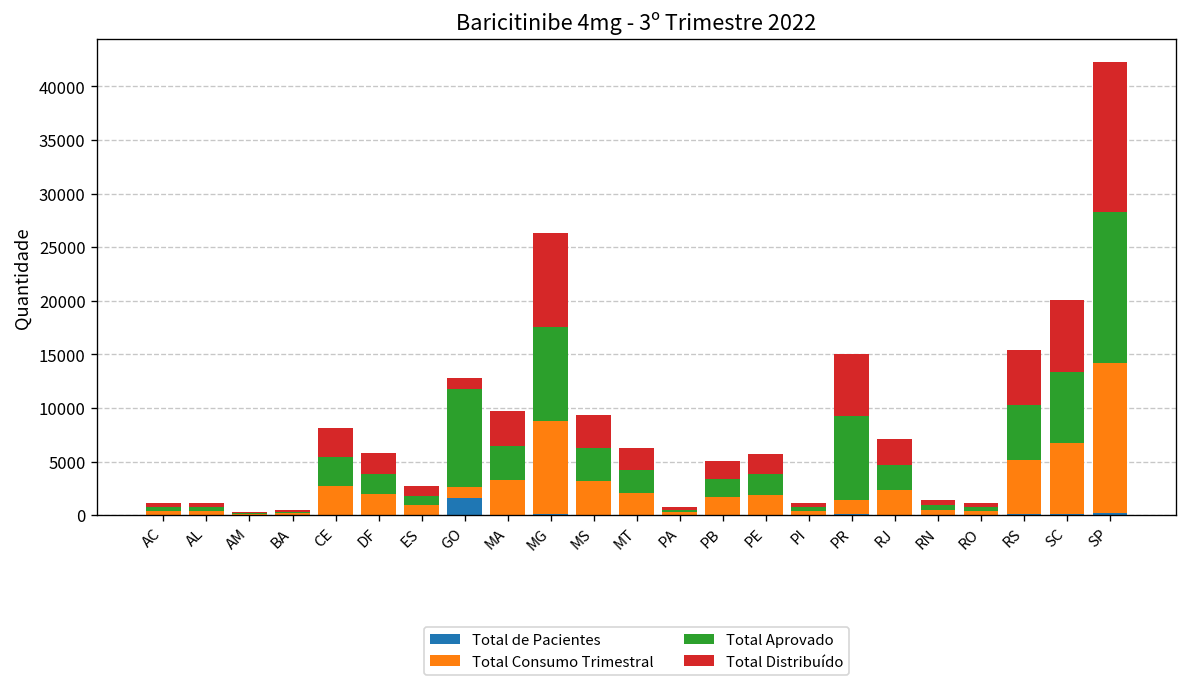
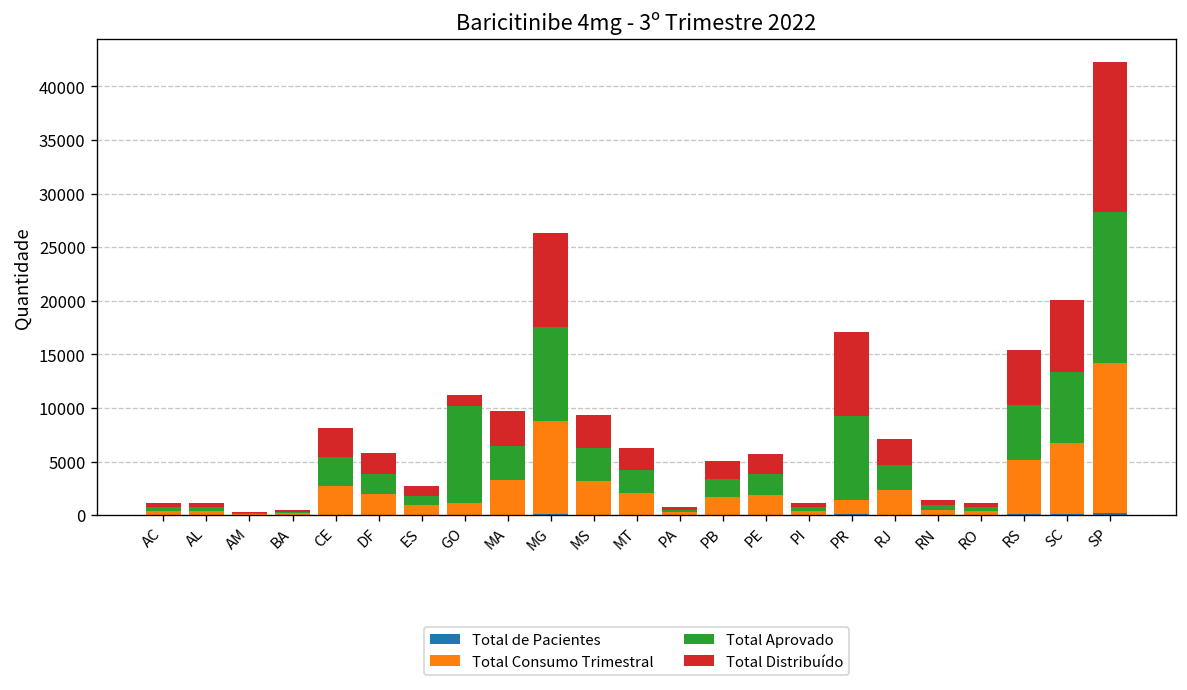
  {
    "Total de Pacientes": {
-     "GO": 2000,
+     "GO": 0,
      "MA": 0
    },
    "Total Consumo Trimestral": {
      "AC": 0,
      "AL": 0,
      "CE": 3000,
      "DF": 2000,
      "ES": 1000,
      "GO": 1000,
      "MA": 3000,
      "MG": 9000,
      "MS": 3000,
      "MT": 2000,
      "PB": 2000,
      "PE": 2000,
      "PI": 0,
      "PR": 1000,
      "RJ": 2000,
      "RN": 0,
      "RO": 0,
      "RS": 5000,
      "SC": 7000,
      "SP": 14000
    },
    "Total Aprovado": {
      "AC": 0,
      "AL": 0,
      "CE": 3000,
      "DF": 2000,
      "ES": 1000,
      "GO": 9000,
      "MA": 3000,
      "MG": 9000,
      "MS": 3000,
      "MT": 2000,
      "PB": 2000,
      "PE": 2000,
      "PI": 0,
      "PR": 8000,
      "RJ": 2000,
      "RN": 0,
      "RO": 0,
      "RS": 5000,
      "SC": 7000,
      "SP": 14000
    },
    "Total Distribuído": {
      "AC": 0,
      "AL": 0,
      "CE": 3000,
      "DF": 2000,
      "ES": 1000,
      "GO": 1000,
      "MA": 3000,
      "MG": 9000,
      "MS": 3000,
      "MT": 2000,
      "PB": 2000,
      "PE": 2000,
      "PI": 0,
-     "PR": 6000,
+     "PR": 8000,
      "RJ": 2000,
      "RN": 0,
      "RO": 0,
      "RS": 5000,
      "SC": 7000,
      "SP": 14000
    }
  }
